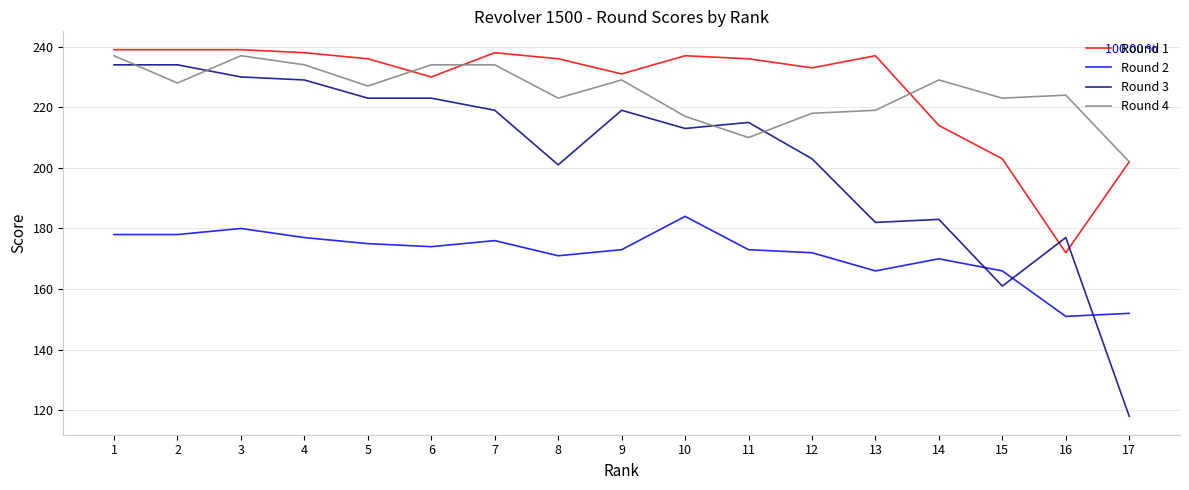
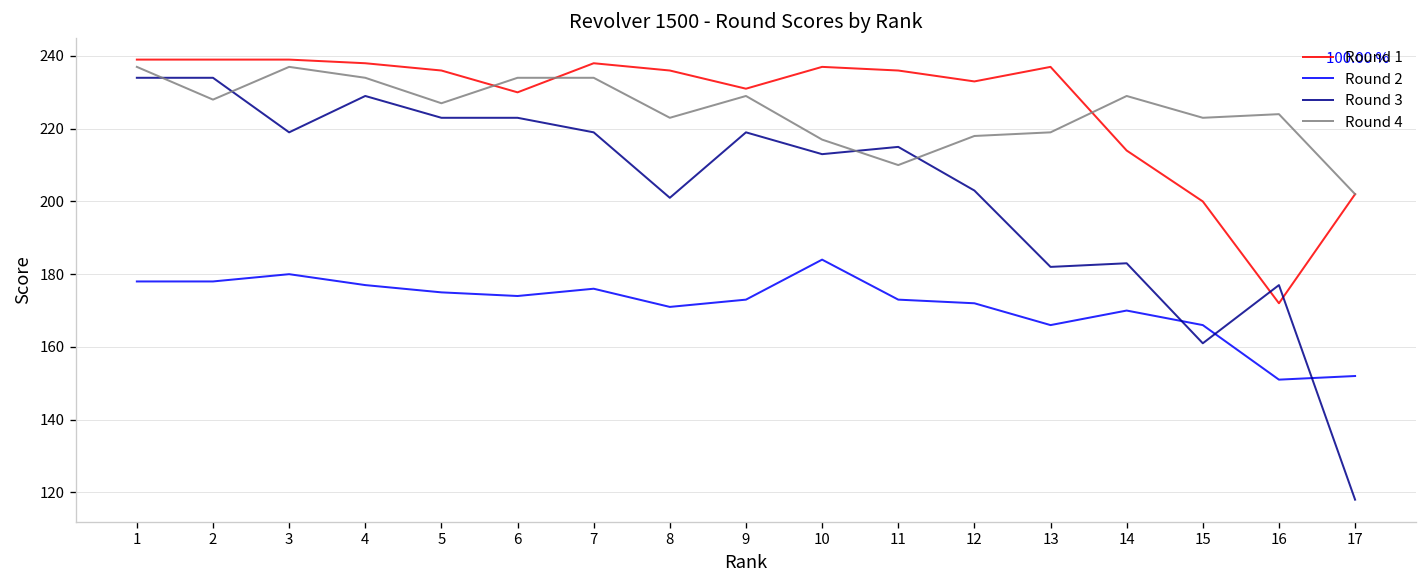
  {
    "Round 1": {
      "1": 239,
      "2": 239,
      "3": 239,
      "4": 238,
      "5": 236,
      "6": 230,
      "7": 238,
      "8": 236,
      "9": 231,
      "10": 237,
      "11": 236,
      "12": 233,
      "13": 237,
      "14": 214,
-     "15": 203,
+     "15": 200,
      "16": 172
    },
    "Round 2": {
      "1": 178,
      "2": 178,
      "3": 180,
      "4": 177,
      "5": 175,
      "6": 174,
      "7": 176,
      "8": 171,
      "9": 173,
      "10": 184,
      "11": 173,
      "12": 172,
      "13": 166,
      "14": 170,
      "15": 166,
      "16": 151,
      "17": 152
    },
    "Round 3": {
      "1": 234,
      "2": 234,
-     "3": 230,
+     "3": 219,
      "4": 229,
      "5": 223,
      "6": 223,
      "7": 219,
      "8": 201,
      "9": 219,
      "10": 213,
      "11": 215,
      "12": 203,
      "13": 182,
      "14": 183,
      "15": 161,
      "16": 177,
      "17": 118
    },
    "Round 4": {
      "1": 237,
      "2": 228,
      "3": 237,
      "4": 234,
      "5": 227,
      "6": 234,
      "7": 234,
      "8": 223,
      "9": 229,
      "10": 217,
      "11": 210,
      "12": 218,
      "13": 219,
      "14": 229,
      "15": 223,
      "16": 224
    }
  }
